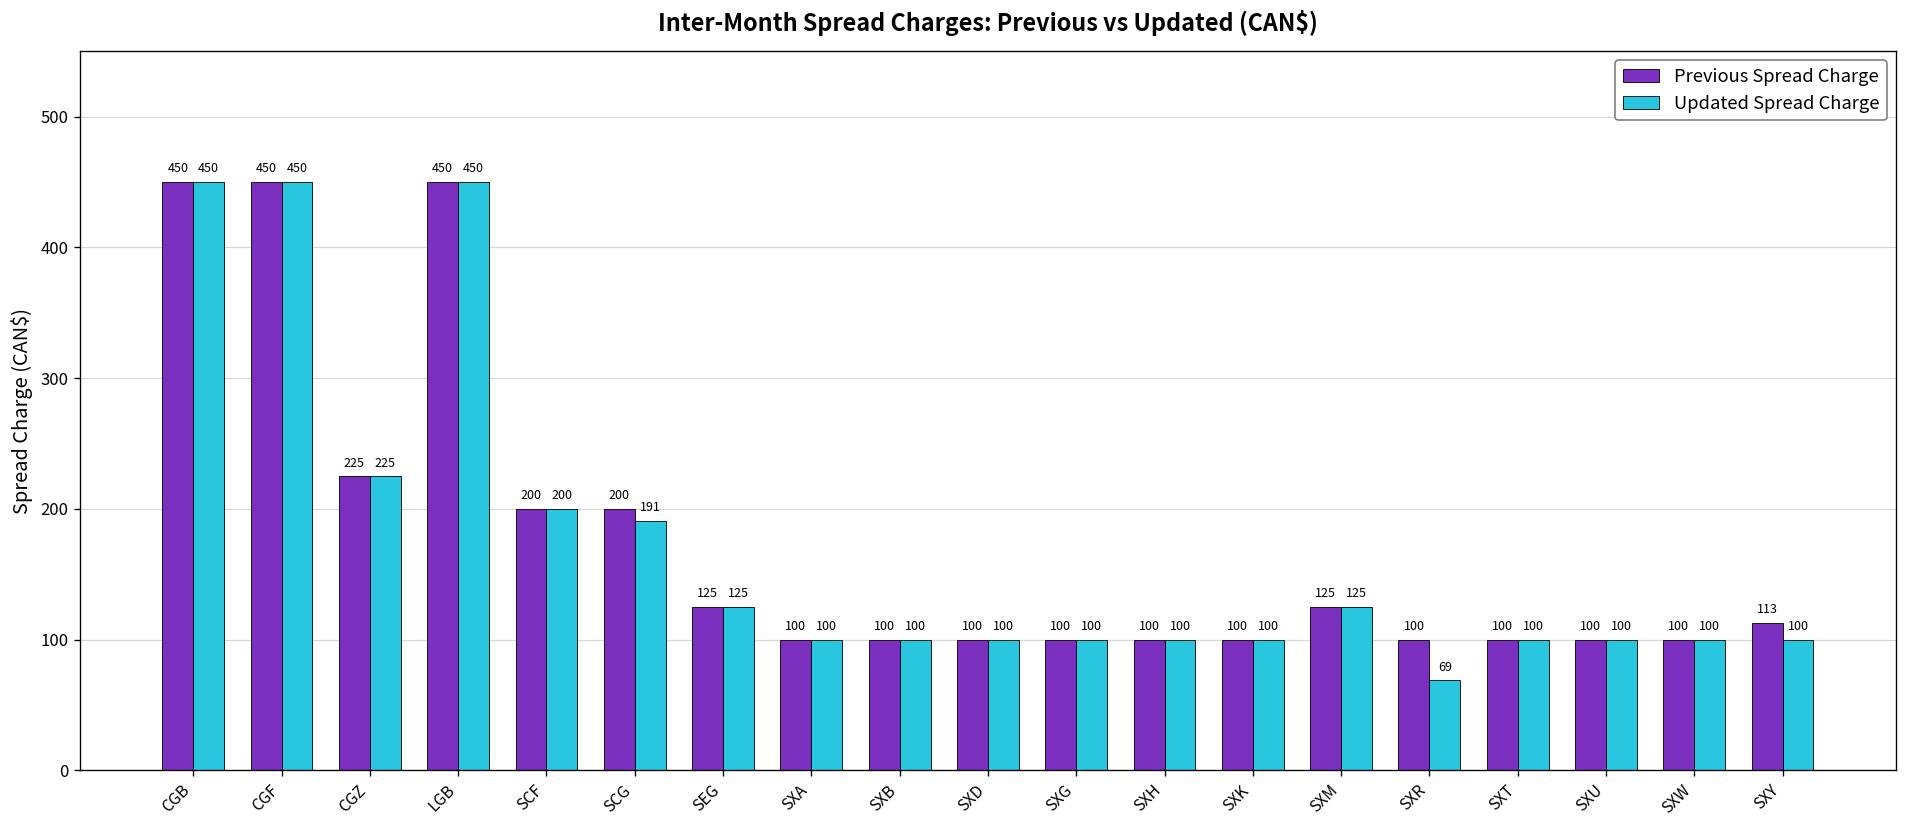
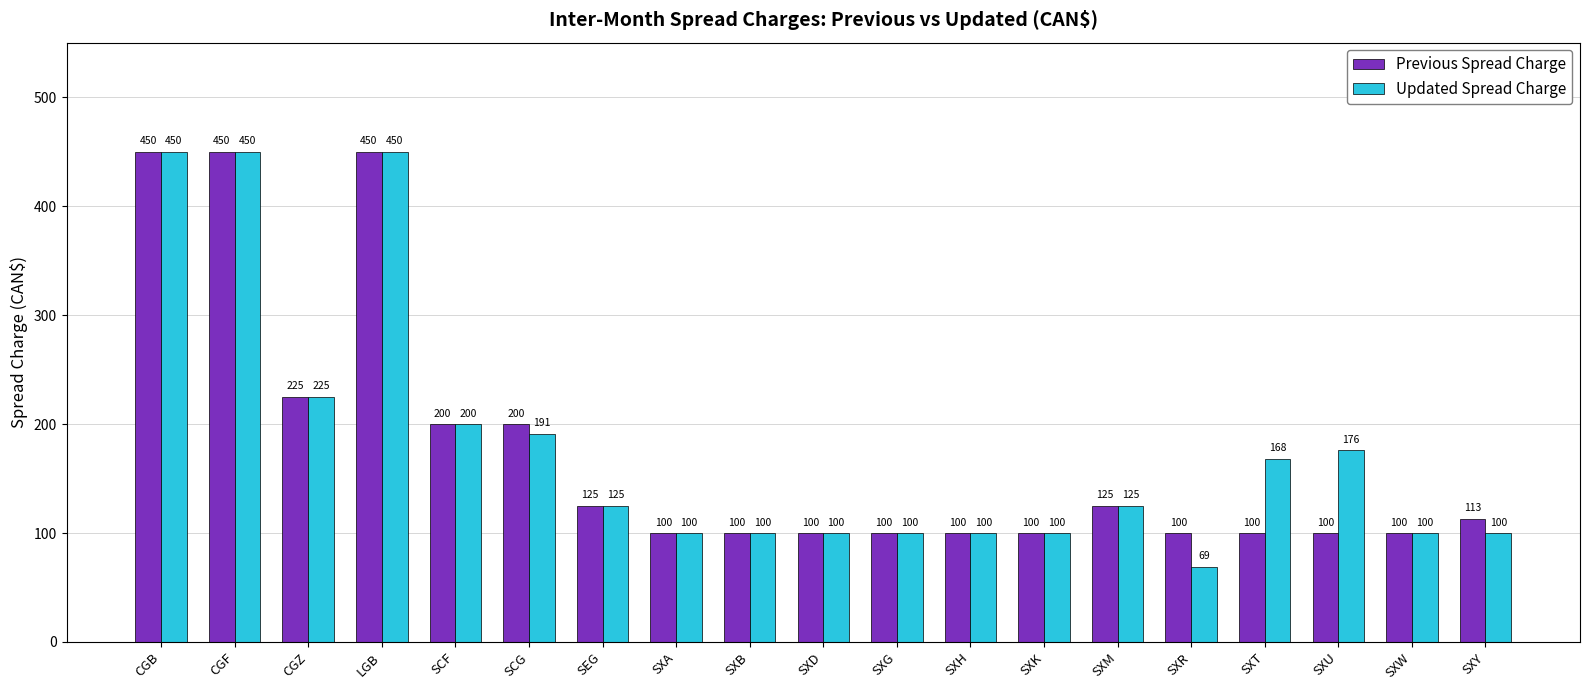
  {
    "Previous Spread Charge": {
      "CGB": 450,
      "CGF": 450,
      "CGZ": 225,
      "LGB": 450,
      "SCF": 200,
      "SCG": 200,
      "SEG": 125,
      "SXA": 100,
      "SXB": 100,
      "SXD": 100,
      "SXG": 100,
      "SXH": 100,
      "SXK": 100,
      "SXM": 125,
      "SXR": 100,
      "SXT": 100,
      "SXU": 100,
      "SXW": 100,
      "SXY": 113
    },
    "Updated Spread Charge": {
      "CGB": 450,
      "CGF": 450,
      "CGZ": 225,
      "LGB": 450,
      "SCF": 200,
      "SCG": 191,
      "SEG": 125,
      "SXA": 100,
      "SXB": 100,
      "SXD": 100,
      "SXG": 100,
      "SXH": 100,
      "SXK": 100,
      "SXM": 125,
      "SXR": 69,
-     "SXT": 100,
-     "SXU": 100,
+     "SXT": 168,
+     "SXU": 176,
      "SXW": 100,
      "SXY": 100
    }
  }
